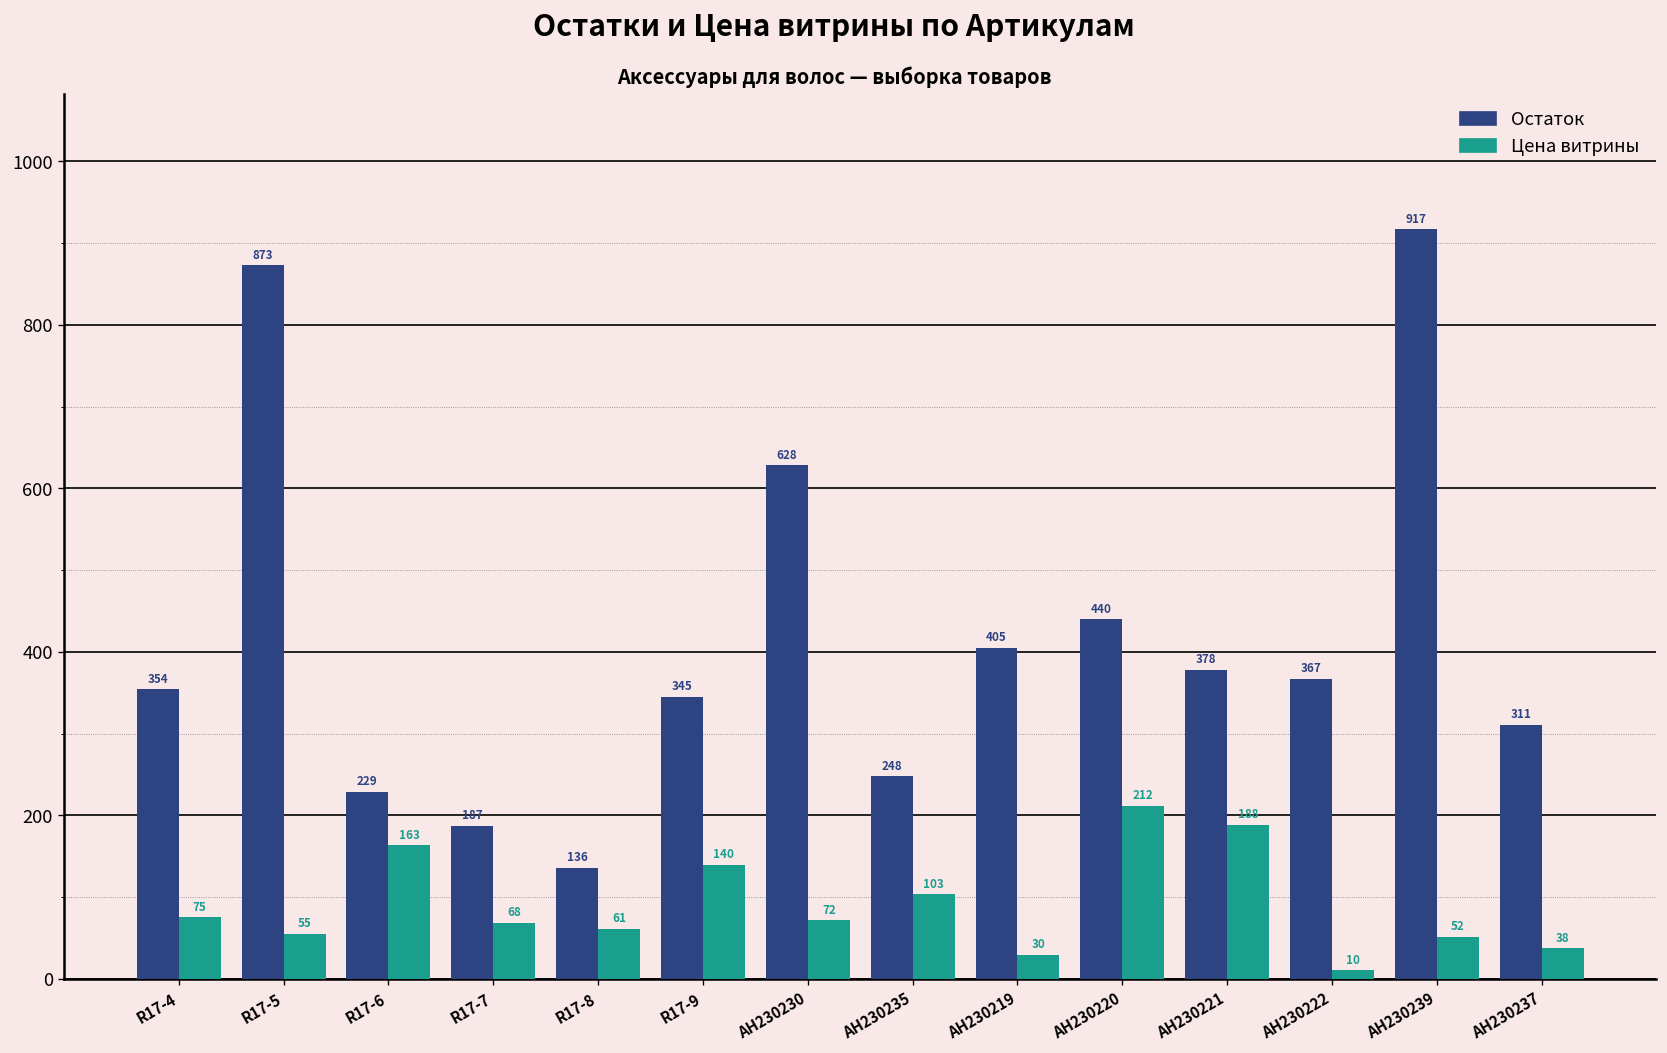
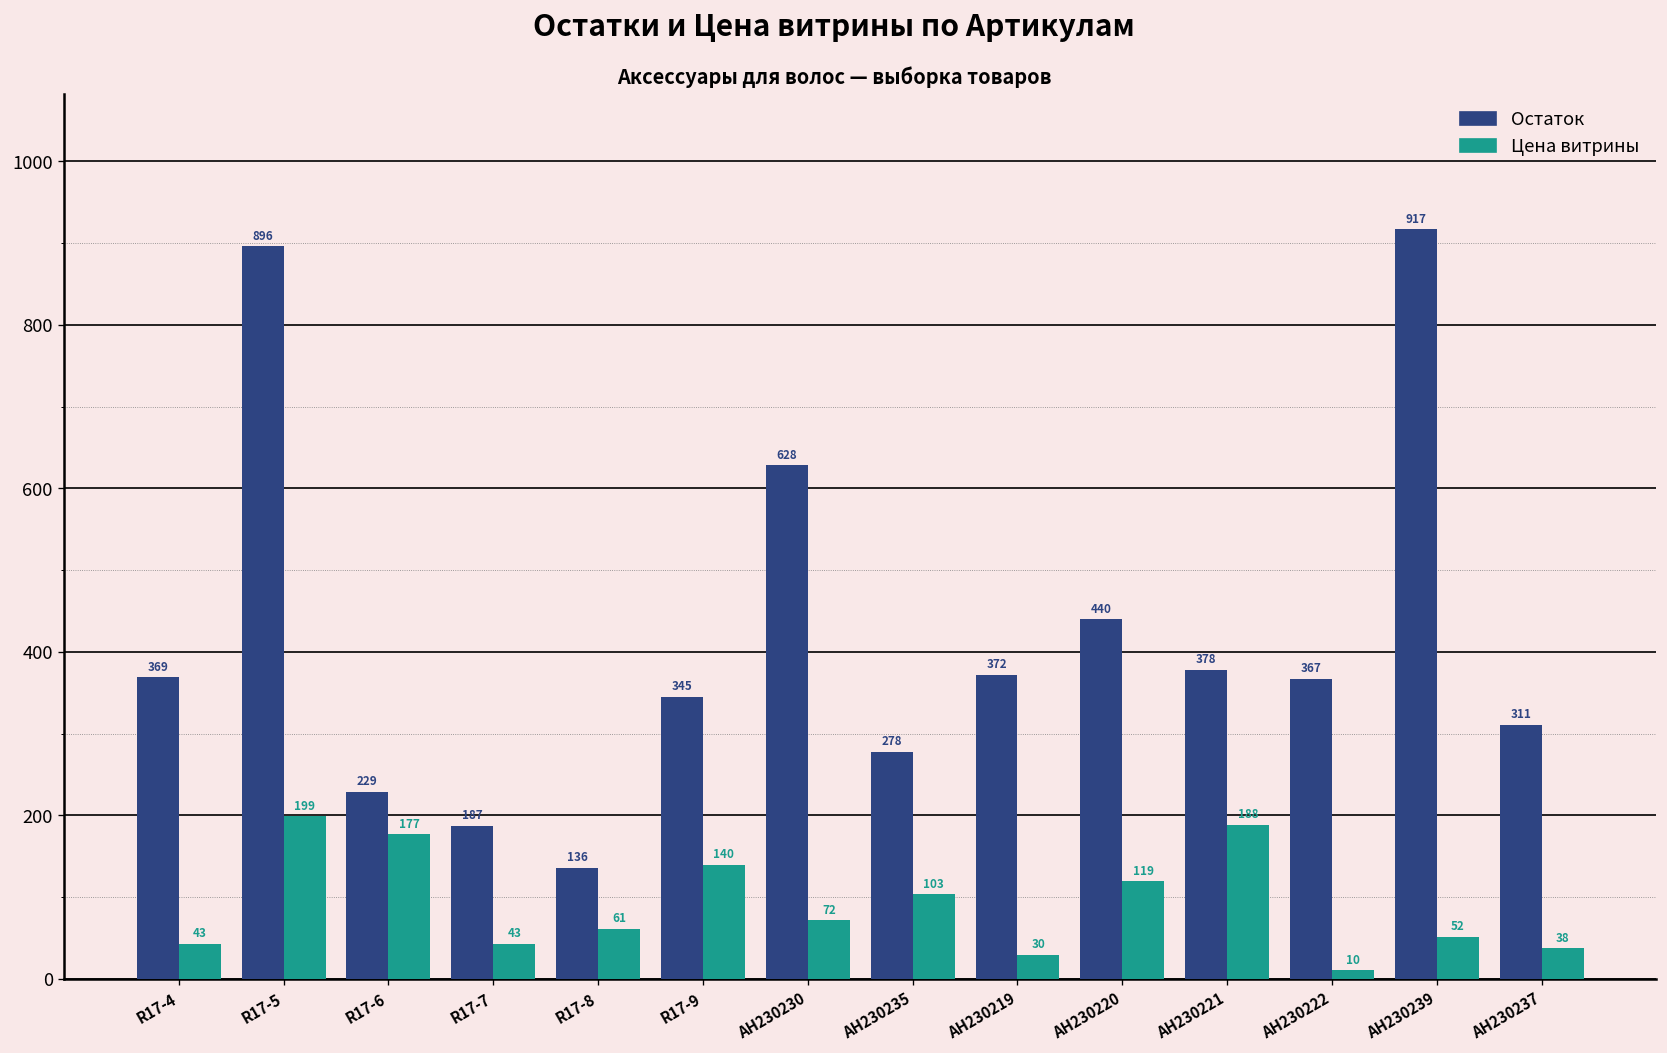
  {
    "Остаток": {
-     "R17-4": 354,
-     "R17-5": 873,
+     "R17-4": 369,
+     "R17-5": 896,
      "R17-6": 229,
      "R17-7": 187,
      "R17-8": 136,
      "R17-9": 345,
      "AH230230": 628,
-     "AH230235": 248,
-     "AH230219": 405,
+     "AH230235": 278,
+     "AH230219": 372,
      "AH230220": 440,
      "AH230221": 378,
      "AH230222": 367,
      "AH230239": 917,
      "AH230237": 311
    },
    "Цена витрины": {
-     "R17-4": 75,
-     "R17-5": 55,
-     "R17-6": 163,
-     "R17-7": 68,
+     "R17-4": 43,
+     "R17-5": 199,
+     "R17-6": 177,
+     "R17-7": 43,
      "R17-8": 61,
      "R17-9": 140,
      "AH230230": 72,
      "AH230235": 103,
      "AH230219": 30,
-     "AH230220": 212,
+     "AH230220": 119,
      "AH230221": 188,
      "AH230222": 10,
      "AH230239": 52,
      "AH230237": 38
    }
  }
